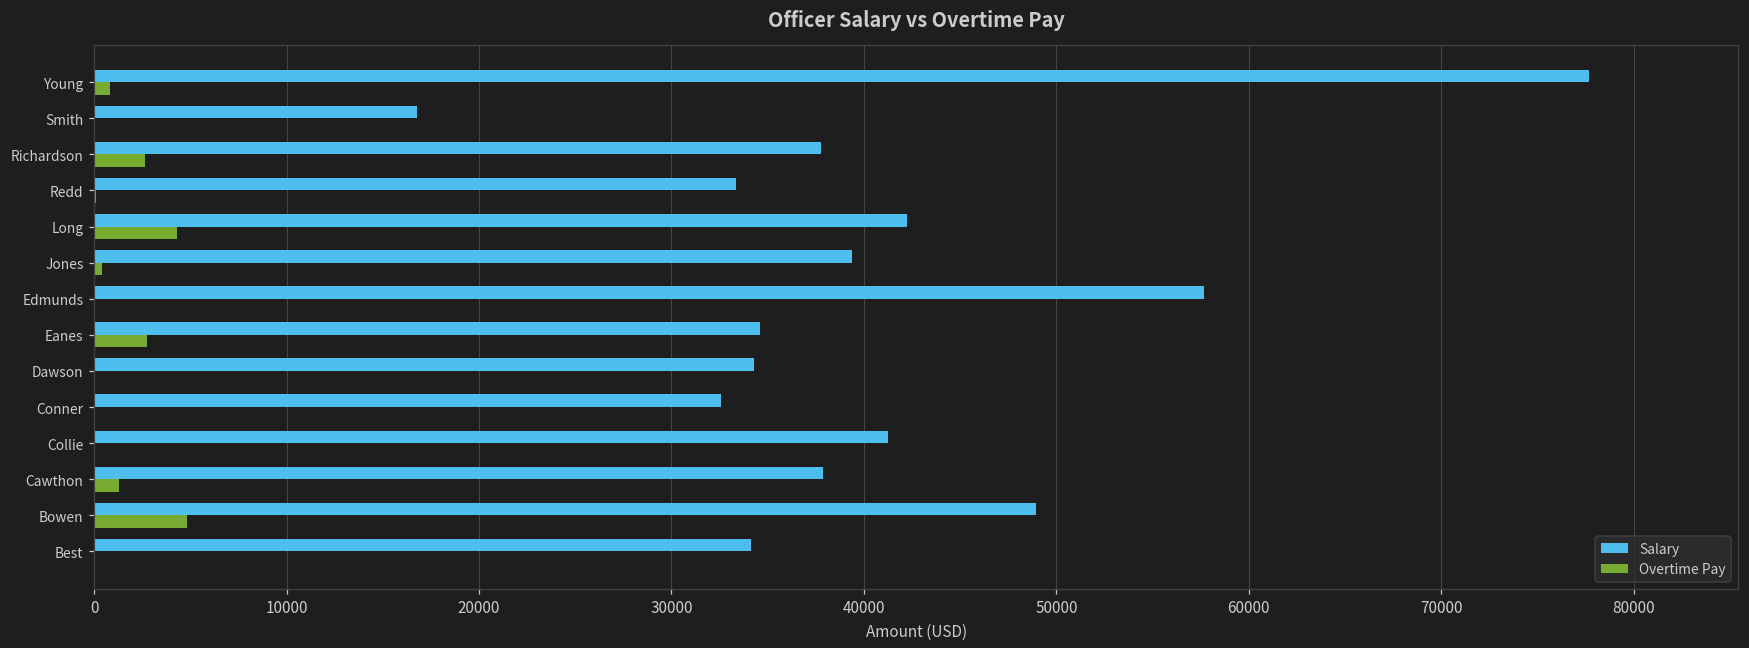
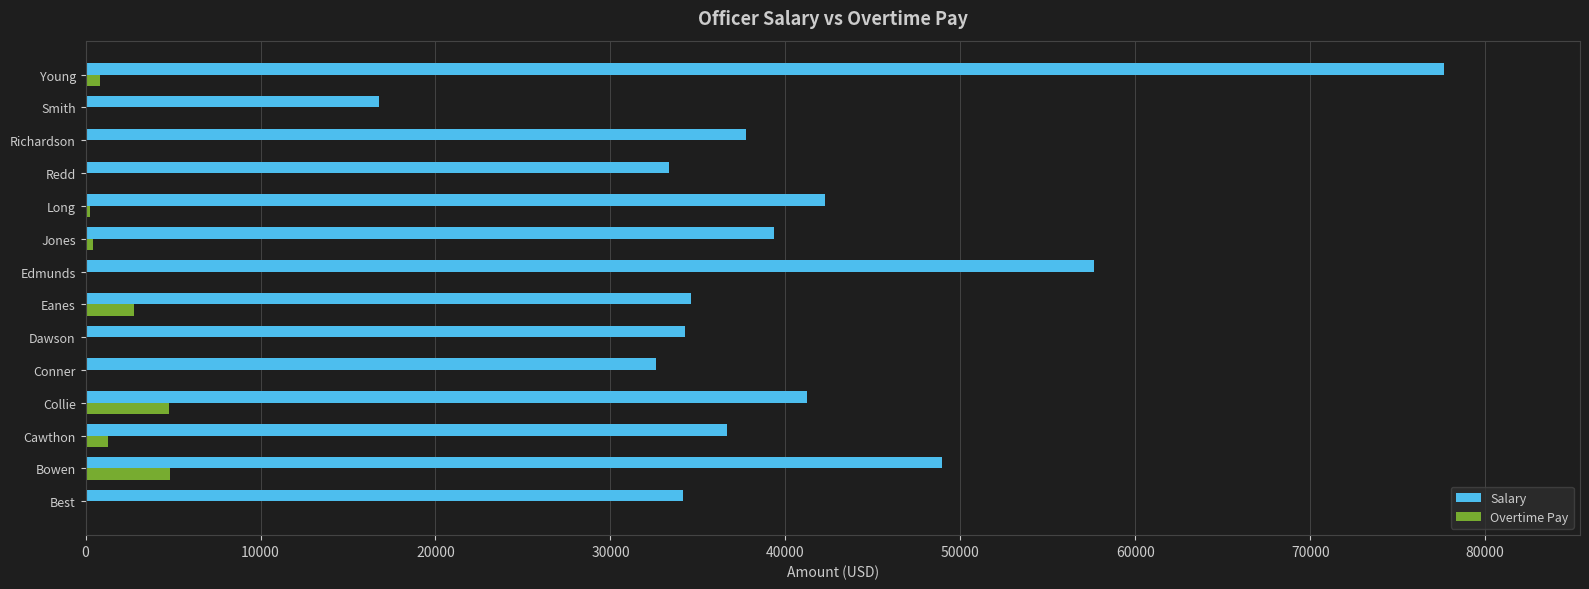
  {
    "Salary": {
      "Young": 77700,
      "Smith": 16800,
      "Richardson": 37800,
      "Redd": 33300,
      "Long": 42300,
      "Jones": 39400,
      "Edmunds": 57700,
      "Eanes": 34600,
      "Dawson": 34300,
      "Conner": 32600,
      "Collie": 41300,
-     "Cawthon": 37900,
+     "Cawthon": 36700,
      "Bowen": 49000,
      "Best": 34100
    },
    "Overtime Pay": {
      "Young": 800,
      "Smith": 0,
-     "Richardson": 2600,
-     "Long": 4300,
+     "Richardson": 0,
+     "Long": 200,
      "Jones": 400,
      "Edmunds": 0,
      "Eanes": 2800,
      "Dawson": 0,
      "Conner": 0,
-     "Collie": 0,
+     "Collie": 4800,
      "Cawthon": 1300,
      "Bowen": 4800,
      "Best": 0
    }
  }
